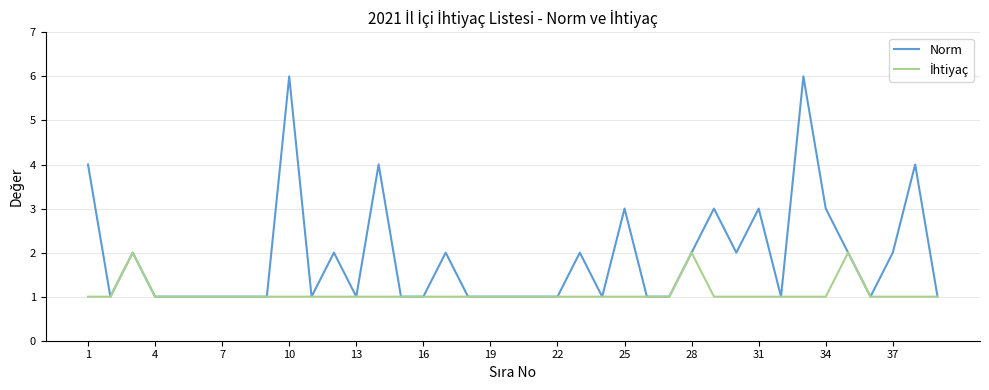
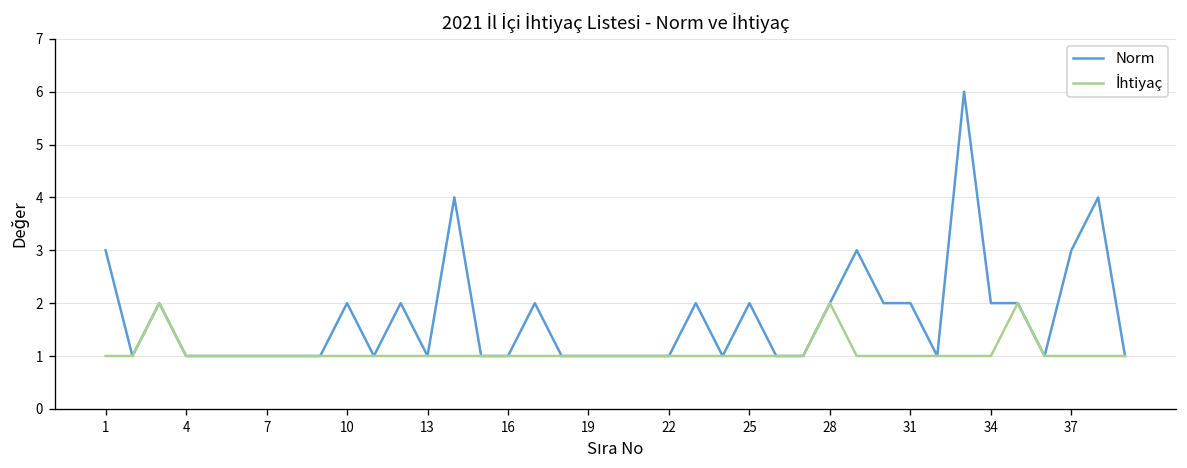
  {
    "Norm": {
-     "1": 4,
-     "10": 6,
-     "25": 3,
-     "31": 3,
-     "34": 3,
-     "37": 2
+     "1": 3,
+     "10": 2,
+     "25": 2,
+     "31": 2,
+     "34": 2,
+     "37": 3
    },
    "İhtiyaç": {
      "1": 1,
      "10": 1,
      "25": 1,
      "31": 1,
      "34": 1,
      "37": 1
    }
  }
